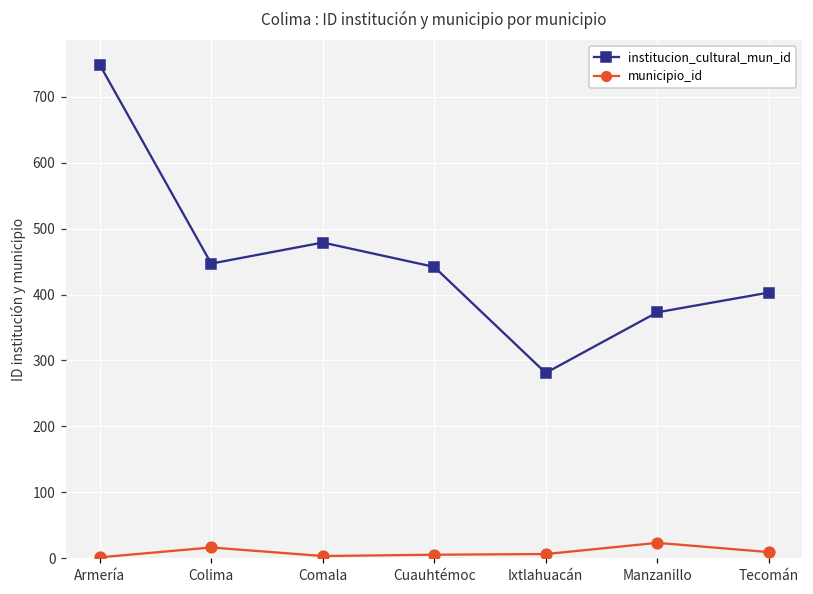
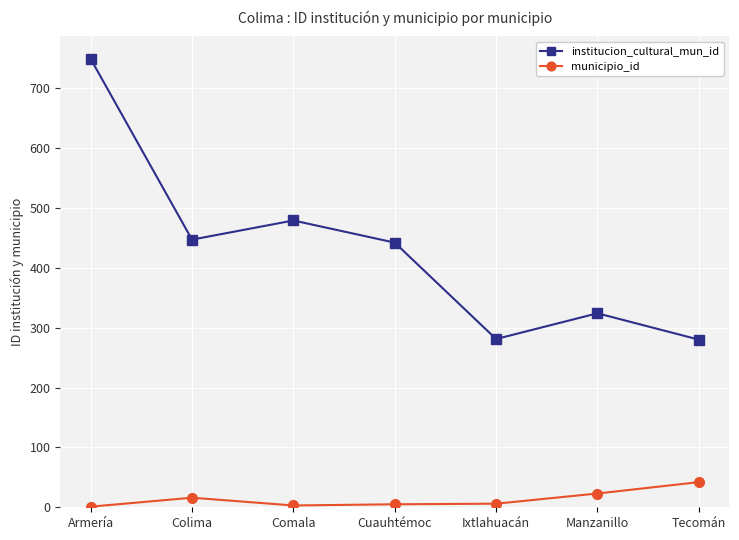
  {
    "institucion_cultural_mun_id": {
      "Armería": 750,
      "Colima": 450,
      "Comala": 480,
      "Cuauhtémoc": 440,
      "Ixtlahuacán": 280,
-     "Manzanillo": 370,
-     "Tecomán": 400
+     "Manzanillo": 320,
+     "Tecomán": 280
    },
    "municipio_id": {
      "Armería": 0,
      "Colima": 20,
      "Comala": 0,
      "Cuauhtémoc": 10,
      "Ixtlahuacán": 10,
      "Manzanillo": 20,
-     "Tecomán": 10
+     "Tecomán": 40
    }
  }
